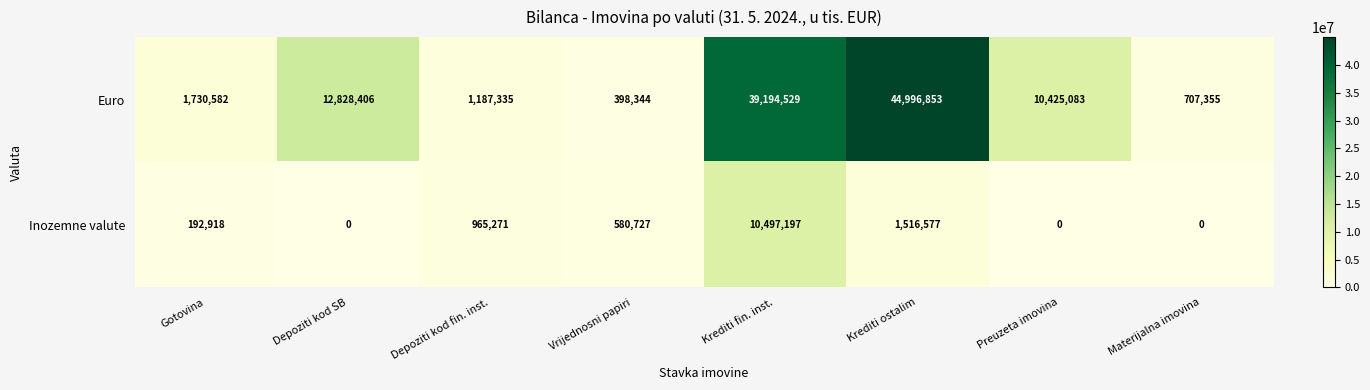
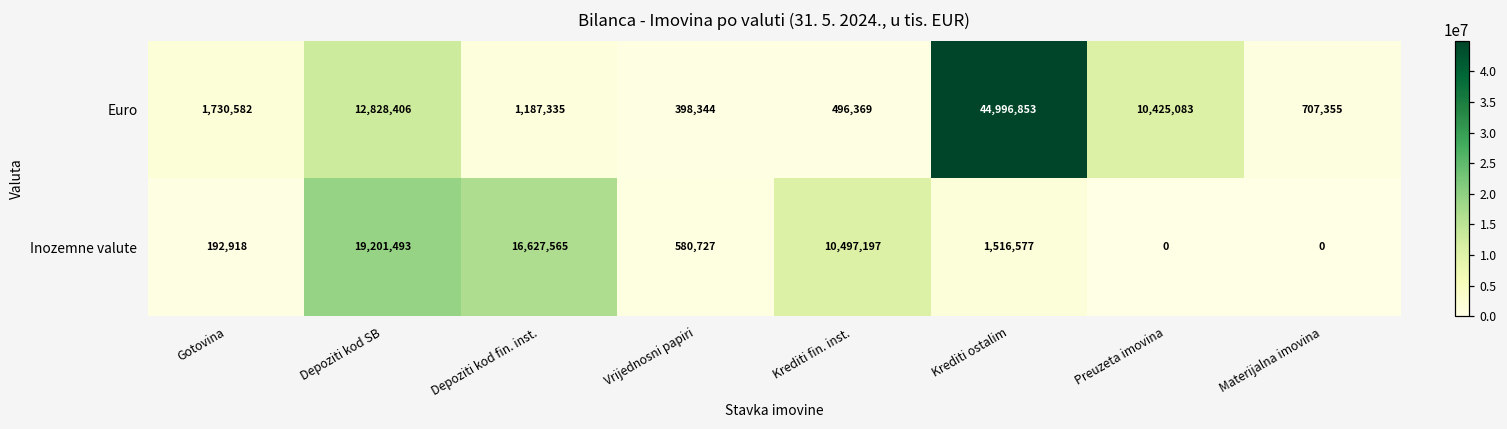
  {
    "Euro": {
      "Gotovina": "1,730,582",
      "Depoziti kod SB": "12,828,406",
      "Depoziti kod fin. inst.": "1,187,335",
      "Vrijednosni papiri": "398,344",
-     "Krediti fin. inst.": "39,194,529",
+     "Krediti fin. inst.": "496,369",
      "Krediti ostalim": "44,996,853",
      "Preuzeta imovina": "10,425,083",
      "Materijalna imovina": "707,355"
    },
    "Inozemne valute": {
      "Gotovina": "192,918",
-     "Depoziti kod SB": "0",
-     "Depoziti kod fin. inst.": "965,271",
+     "Depoziti kod SB": "19,201,493",
+     "Depoziti kod fin. inst.": "16,627,565",
      "Vrijednosni papiri": "580,727",
      "Krediti fin. inst.": "10,497,197",
      "Krediti ostalim": "1,516,577",
      "Preuzeta imovina": "0",
      "Materijalna imovina": "0"
    }
  }
